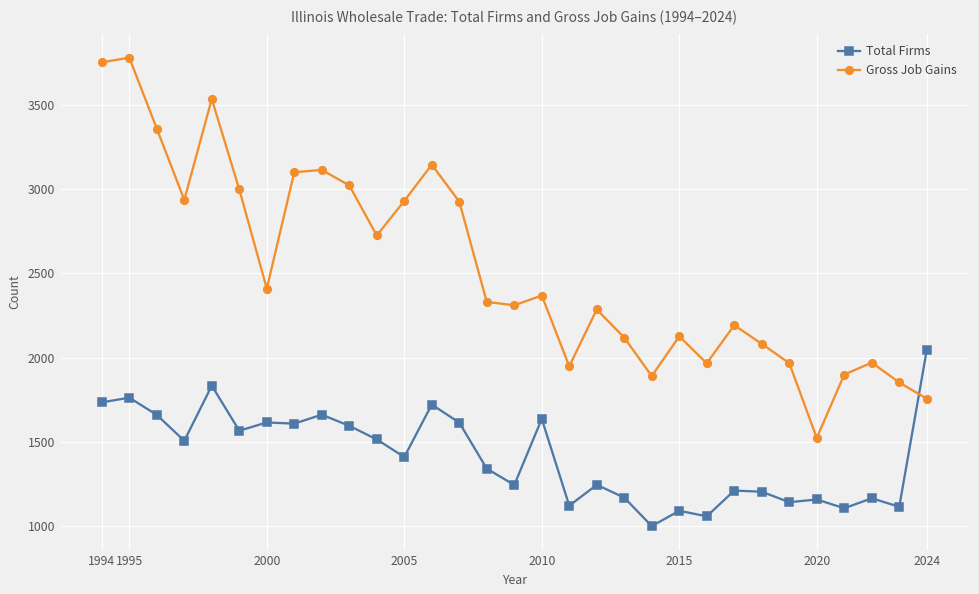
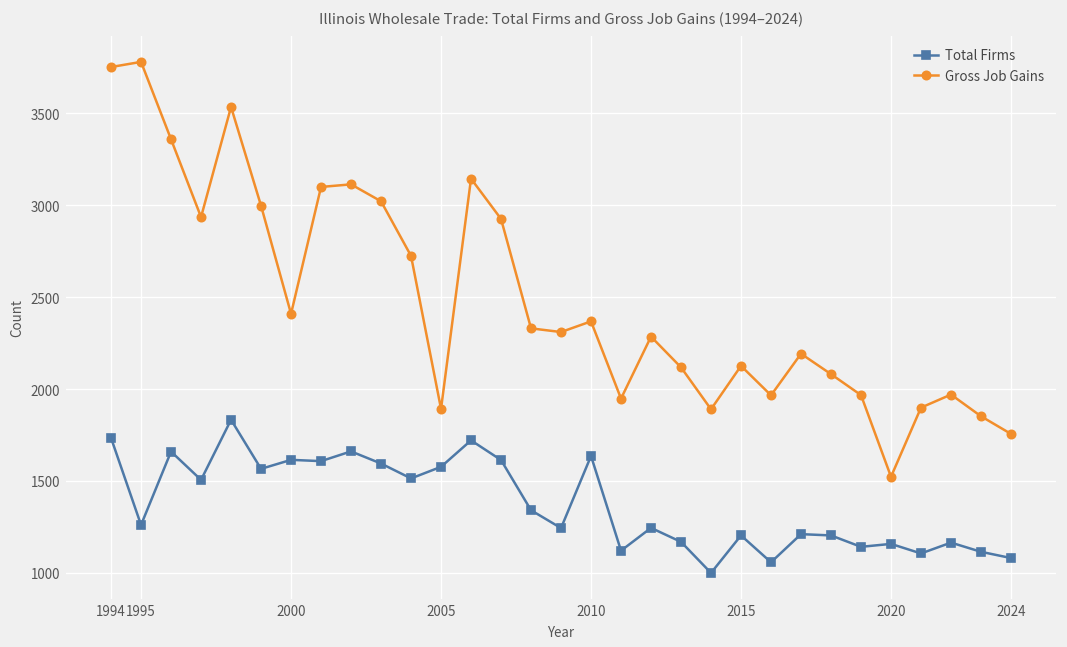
  {
    "Total Firms": {
      "1994": 1730,
-     "1995": 1760,
+     "1995": 1260,
      "2000": 1620,
-     "2005": 1410,
+     "2005": 1580,
      "2010": 1640,
-     "2015": 1090,
+     "2015": 1200,
      "2020": 1160,
-     "2024": 2040
+     "2024": 1080
    },
    "Gross Job Gains": {
      "1994": 3750,
      "1995": 3780,
      "2000": 2410,
-     "2005": 2930,
+     "2005": 1890,
      "2010": 2370,
      "2015": 2130,
      "2020": 1520,
      "2024": 1760
    }
  }
